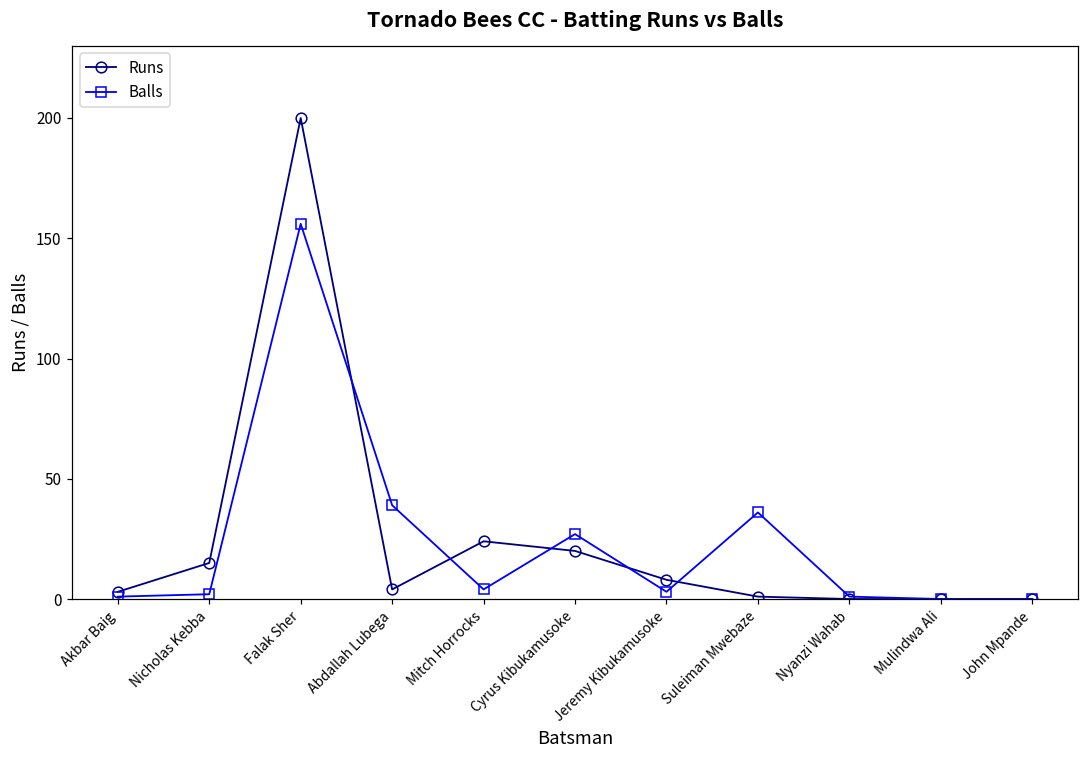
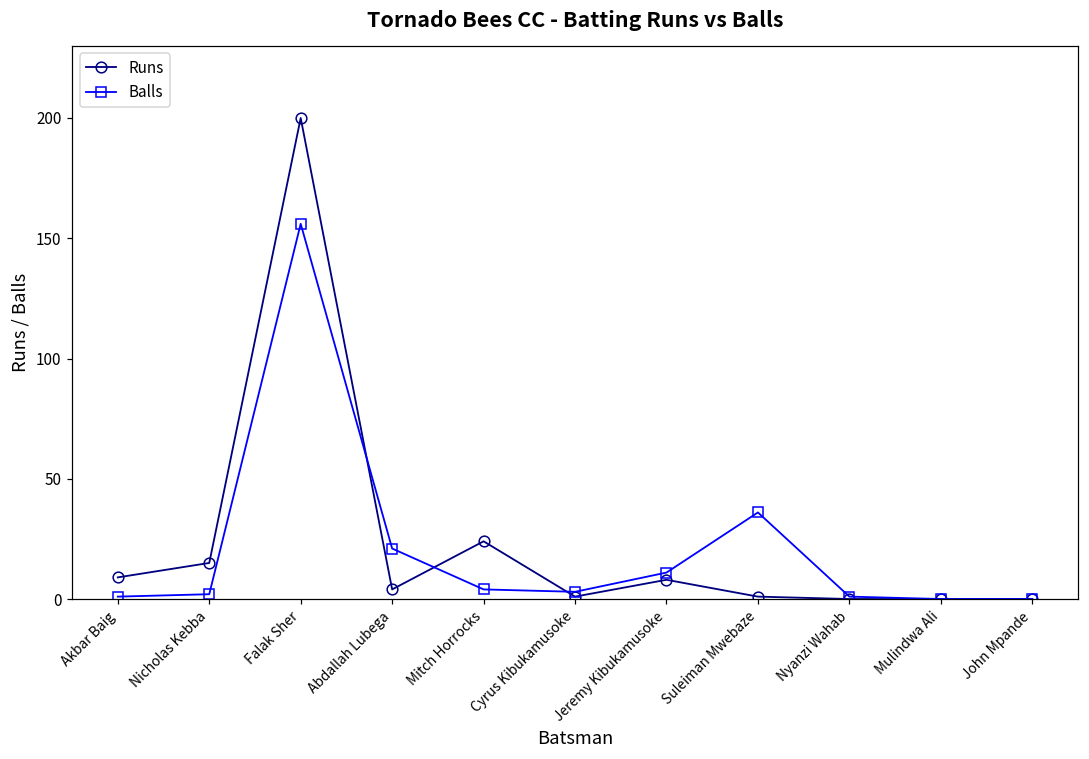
  {
    "Runs": {
-     "Akbar Baig": 3,
+     "Akbar Baig": 9,
      "Nicholas Kebba": 15,
      "Falak Sher": 200,
      "Abdallah Lubega": 4,
      "Mitch Horrocks": 24,
-     "Cyrus Kibukamusoke": 20,
+     "Cyrus Kibukamusoke": 1,
      "Jeremy Kibukamusoke": 8,
      "Suleiman Mwebaze": 1
    },
    "Balls": {
      "Akbar Baig": 1,
      "Nicholas Kebba": 2,
      "Falak Sher": 156,
-     "Abdallah Lubega": 39,
+     "Abdallah Lubega": 21,
      "Mitch Horrocks": 4,
-     "Cyrus Kibukamusoke": 27,
-     "Jeremy Kibukamusoke": 3,
+     "Cyrus Kibukamusoke": 3,
+     "Jeremy Kibukamusoke": 11,
      "Suleiman Mwebaze": 36
    }
  }
